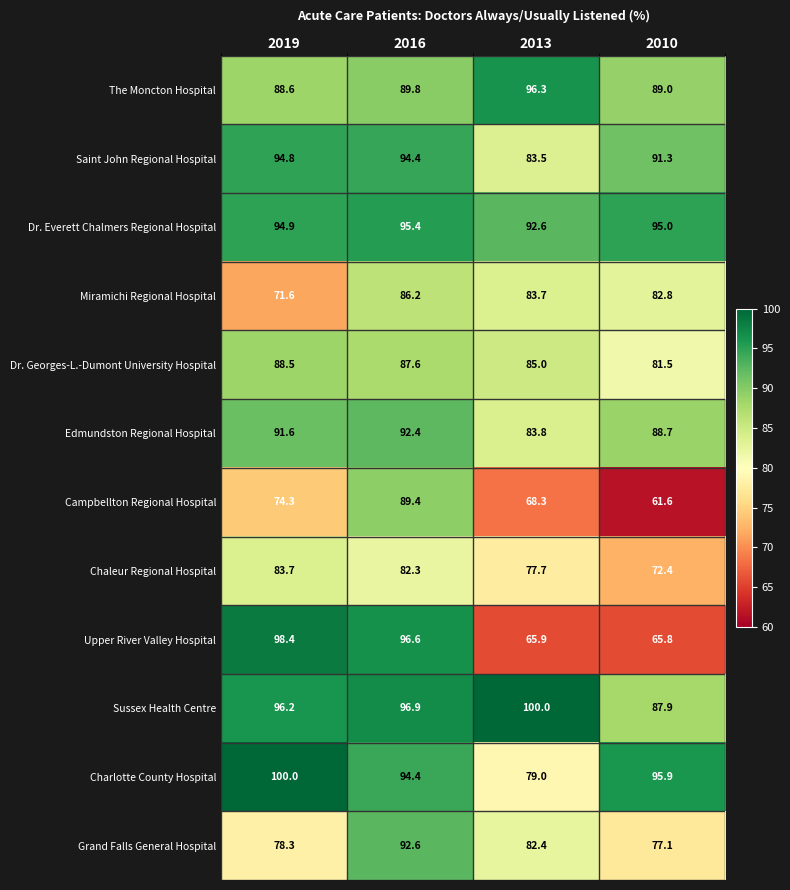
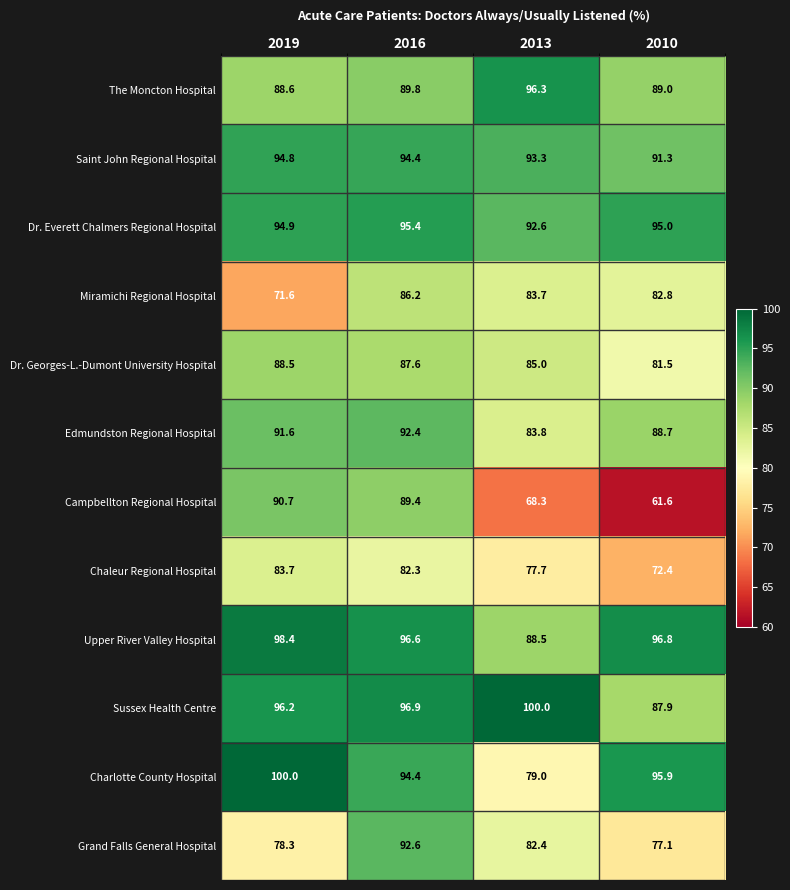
  {
    "The Moncton Hospital": {
      "2019": 88.6,
      "2016": 89.8,
      "2013": 96.3,
      "2010": 89.0
    },
    "Saint John Regional Hospital": {
      "2019": 94.8,
      "2016": 94.4,
-     "2013": 83.5,
+     "2013": 93.3,
      "2010": 91.3
    },
    "Dr. Everett Chalmers Regional Hospital": {
      "2019": 94.9,
      "2016": 95.4,
      "2013": 92.6,
      "2010": 95.0
    },
    "Miramichi Regional Hospital": {
      "2019": 71.6,
      "2016": 86.2,
      "2013": 83.7,
      "2010": 82.8
    },
    "Dr. Georges-L.-Dumont University Hospital": {
      "2019": 88.5,
      "2016": 87.6,
      "2013": 85.0,
      "2010": 81.5
    },
    "Edmundston Regional Hospital": {
      "2019": 91.6,
      "2016": 92.4,
      "2013": 83.8,
      "2010": 88.7
    },
    "Campbellton Regional Hospital": {
-     "2019": 74.3,
+     "2019": 90.7,
      "2016": 89.4,
      "2013": 68.3,
      "2010": 61.6
    },
    "Chaleur Regional Hospital": {
      "2019": 83.7,
      "2016": 82.3,
      "2013": 77.7,
      "2010": 72.4
    },
    "Upper River Valley Hospital": {
      "2019": 98.4,
      "2016": 96.6,
-     "2013": 65.9,
-     "2010": 65.8
+     "2013": 88.5,
+     "2010": 96.8
    },
    "Sussex Health Centre": {
      "2019": 96.2,
      "2016": 96.9,
      "2013": 100.0,
      "2010": 87.9
    },
    "Charlotte County Hospital": {
      "2019": 100.0,
      "2016": 94.4,
      "2013": 79.0,
      "2010": 95.9
    },
    "Grand Falls General Hospital": {
      "2019": 78.3,
      "2016": 92.6,
      "2013": 82.4,
      "2010": 77.1
    }
  }
